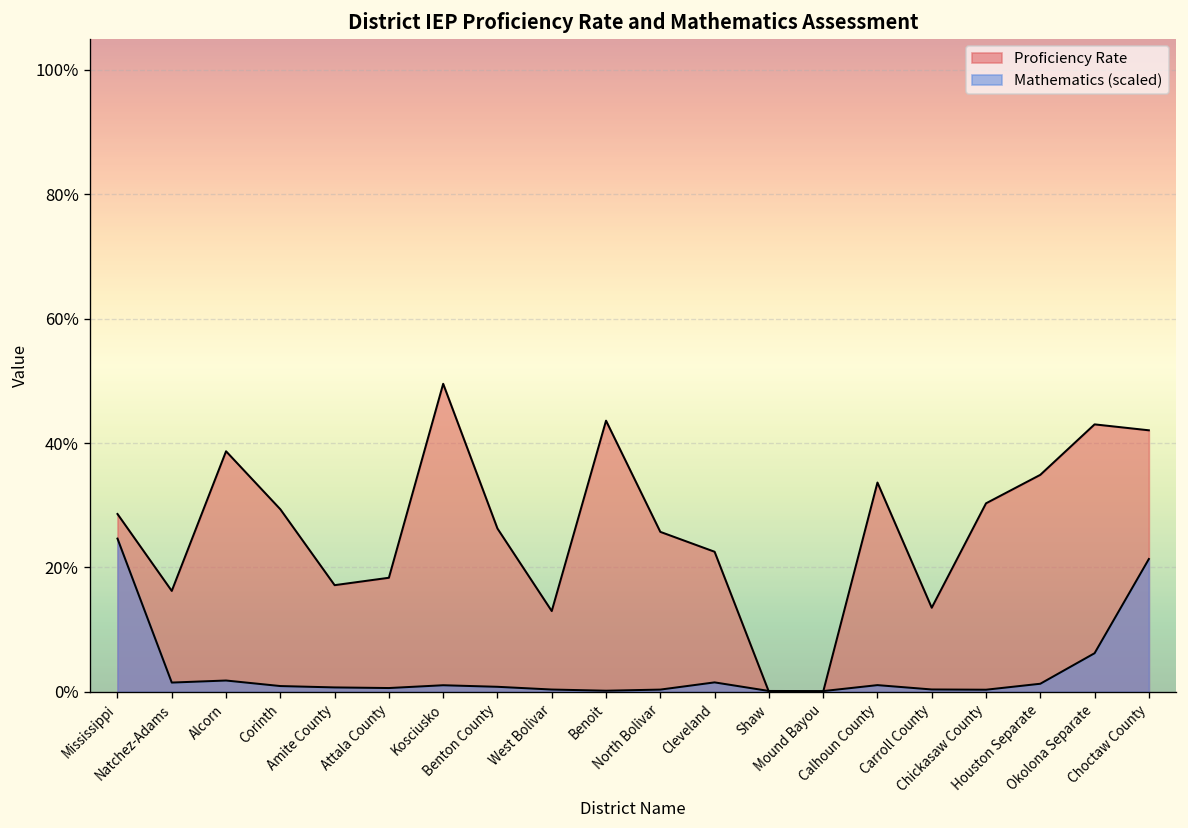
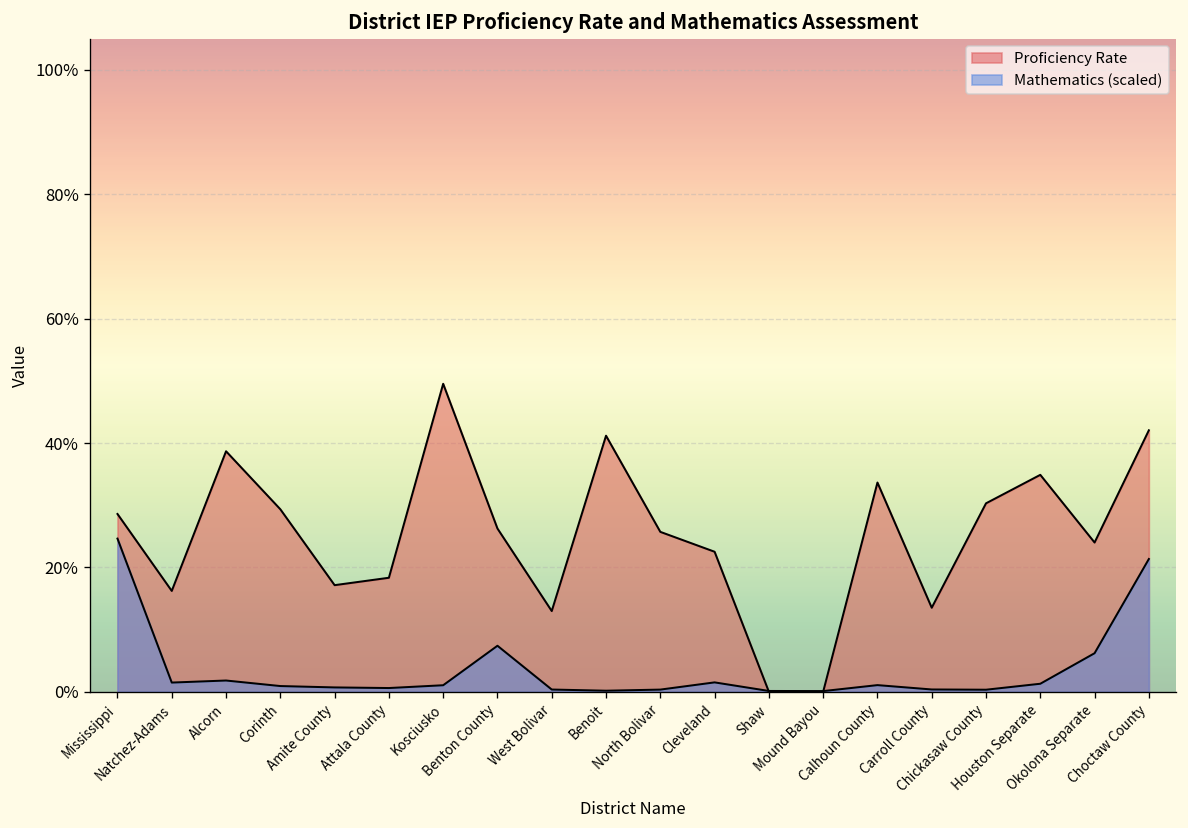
  {
    "Proficiency Rate": {
      "Mississippi": "29%",
      "Natchez-Adams": "16%",
      "Alcorn": "39%",
      "Corinth": "29%",
      "Amite County": "17%",
      "Attala County": "18%",
      "Kosciusko": "50%",
      "Benton County": "26%",
      "West Bolivar": "13%",
-     "Benoit": "44%",
+     "Benoit": "41%",
      "North Bolivar": "26%",
      "Cleveland": "23%",
      "Calhoun County": "34%",
      "Carroll County": "14%",
      "Chickasaw County": "30%",
      "Houston Separate": "35%",
-     "Okolona Separate": "43%",
+     "Okolona Separate": "24%",
      "Choctaw County": "42%"
    },
    "Mathematics (scaled)": {
      "Mississippi": "25%",
      "Natchez-Adams": "1%",
      "Alcorn": "2%",
      "Corinth": "1%",
      "Amite County": "1%",
      "Attala County": "1%",
      "Kosciusko": "1%",
-     "Benton County": "1%",
+     "Benton County": "7%",
      "West Bolivar": "0%",
      "Benoit": "0%",
      "North Bolivar": "0%",
      "Cleveland": "2%",
      "Calhoun County": "1%",
      "Carroll County": "0%",
      "Chickasaw County": "0%",
      "Houston Separate": "1%",
      "Okolona Separate": "6%",
      "Choctaw County": "21%"
    }
  }
